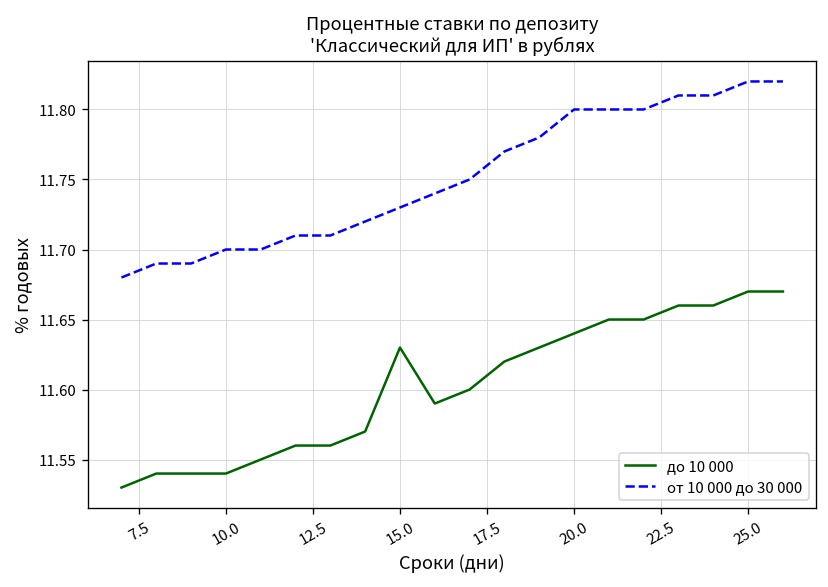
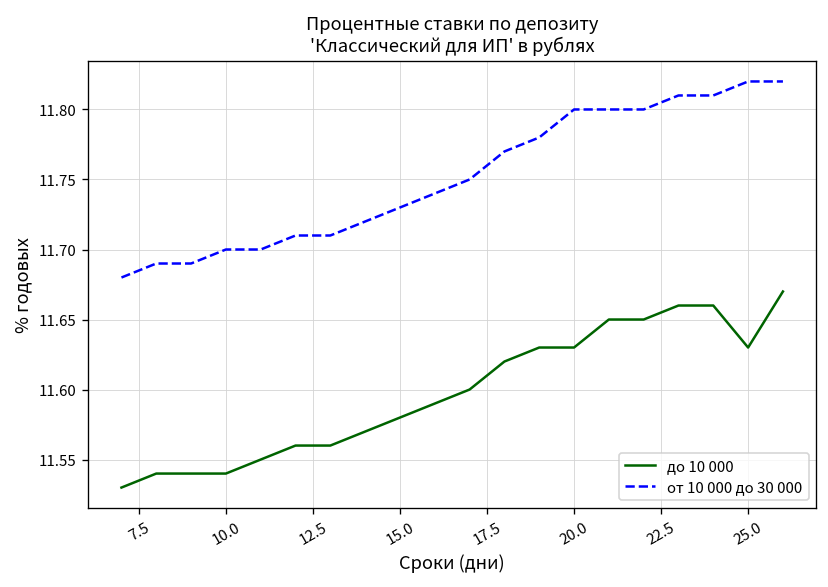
  {
    "до 10 000": {
      "10.0": 11.54,
-     "15.0": 11.63,
-     "20.0": 11.64,
-     "25.0": 11.67
+     "15.0": 11.58,
+     "20.0": 11.63,
+     "25.0": 11.63
    },
    "от 10 000 до 30 000": {
      "10.0": 11.70,
      "15.0": 11.73,
      "20.0": 11.80,
      "25.0": 11.82
    }
  }
